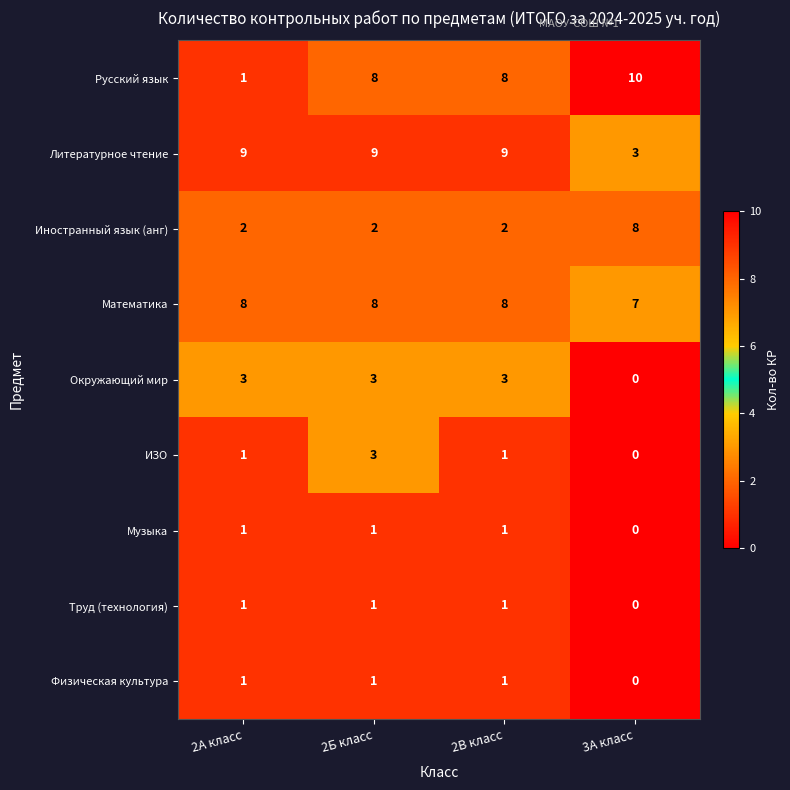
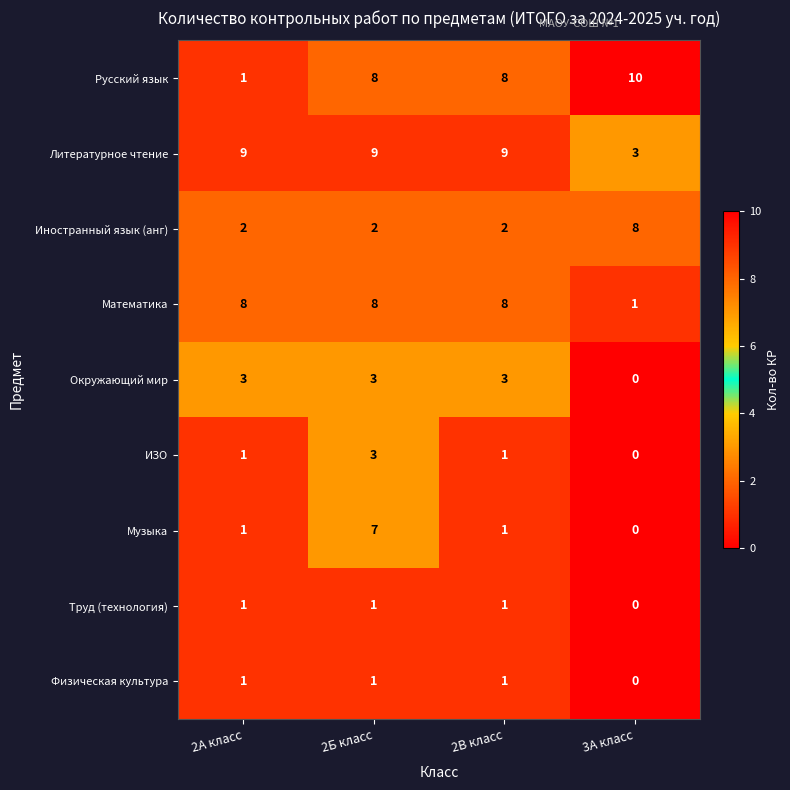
  {
    "Русский язык": {
      "2А класс": 1,
      "2Б класс": 8,
      "2В класс": 8,
      "3А класс": 10
    },
    "Литературное чтение": {
      "2А класс": 9,
      "2Б класс": 9,
      "2В класс": 9,
      "3А класс": 3
    },
    "Иностранный язык (анг)": {
      "2А класс": 2,
      "2Б класс": 2,
      "2В класс": 2,
      "3А класс": 8
    },
    "Математика": {
      "2А класс": 8,
      "2Б класс": 8,
      "2В класс": 8,
-     "3А класс": 7
+     "3А класс": 1
    },
    "Окружающий мир": {
      "2А класс": 3,
      "2Б класс": 3,
      "2В класс": 3,
      "3А класс": 0
    },
    "ИЗО": {
      "2А класс": 1,
      "2Б класс": 3,
      "2В класс": 1,
      "3А класс": 0
    },
    "Музыка": {
      "2А класс": 1,
-     "2Б класс": 1,
+     "2Б класс": 7,
      "2В класс": 1,
      "3А класс": 0
    },
    "Труд (технология)": {
      "2А класс": 1,
      "2Б класс": 1,
      "2В класс": 1,
      "3А класс": 0
    },
    "Физическая культура": {
      "2А класс": 1,
      "2Б класс": 1,
      "2В класс": 1,
      "3А класс": 0
    }
  }
